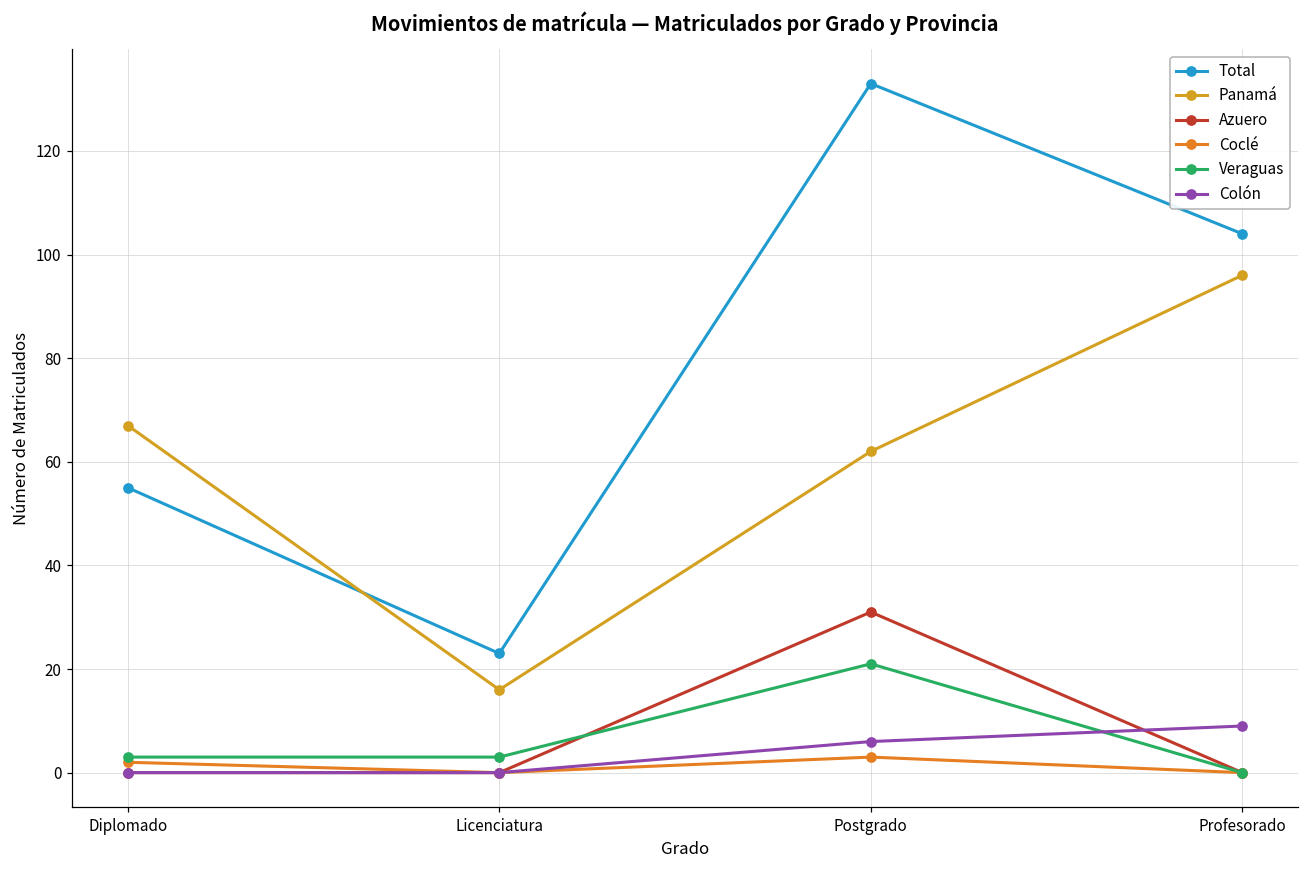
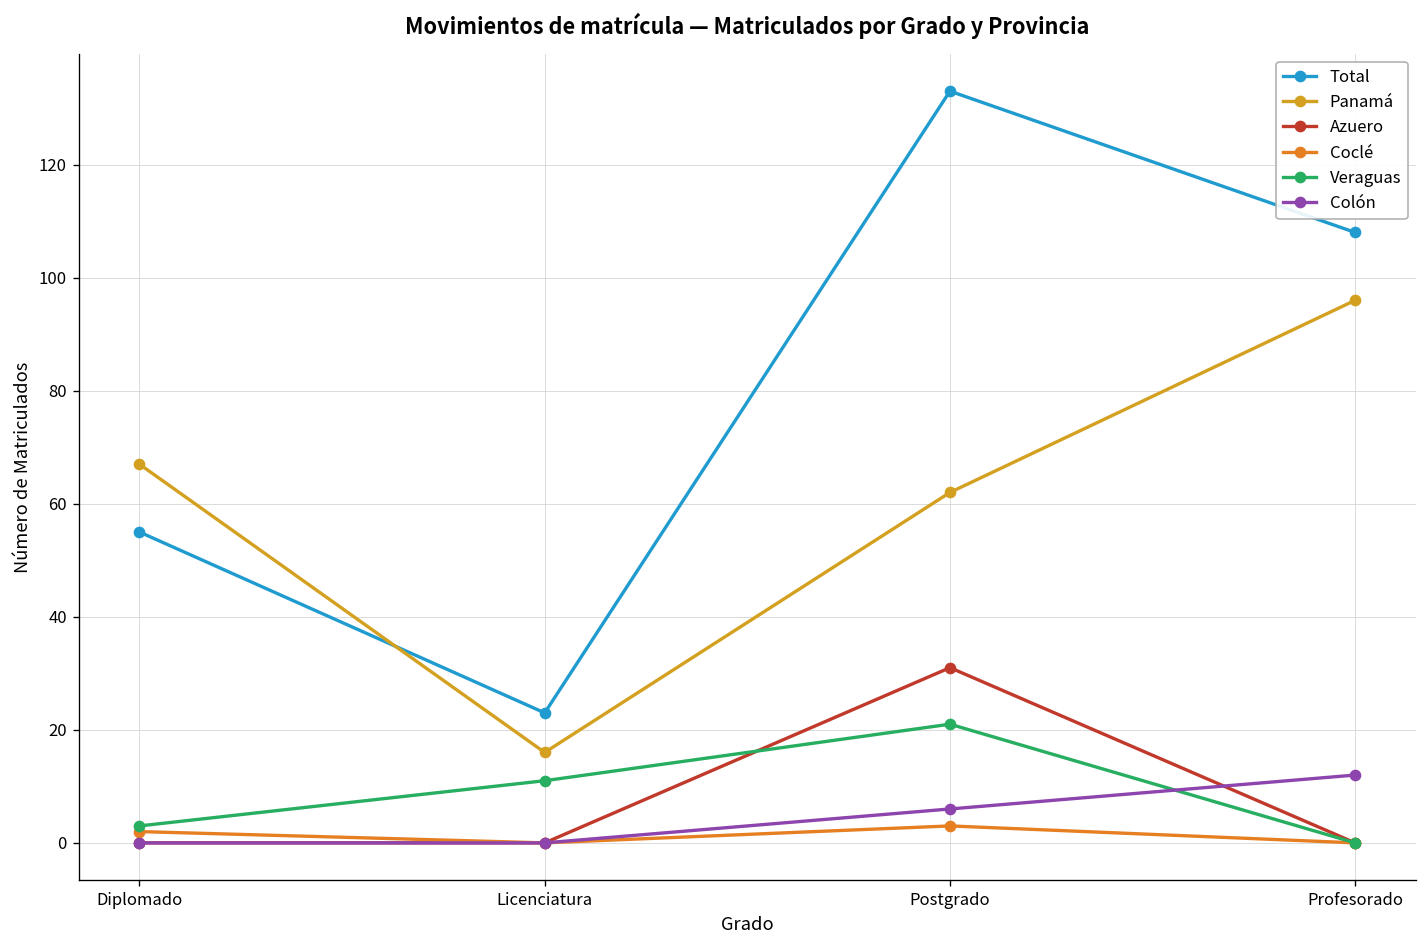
  {
    "Total": {
      "Diplomado": 55,
      "Licenciatura": 23,
      "Postgrado": 133,
-     "Profesorado": 104
+     "Profesorado": 108
    },
    "Azuero": {
      "Postgrado": 31
    },
    "Veraguas": {
      "Diplomado": 3,
-     "Licenciatura": 3,
+     "Licenciatura": 11,
      "Postgrado": 21
    },
    "Colón": {
      "Postgrado": 6,
-     "Profesorado": 9
+     "Profesorado": 12
    }
  }
